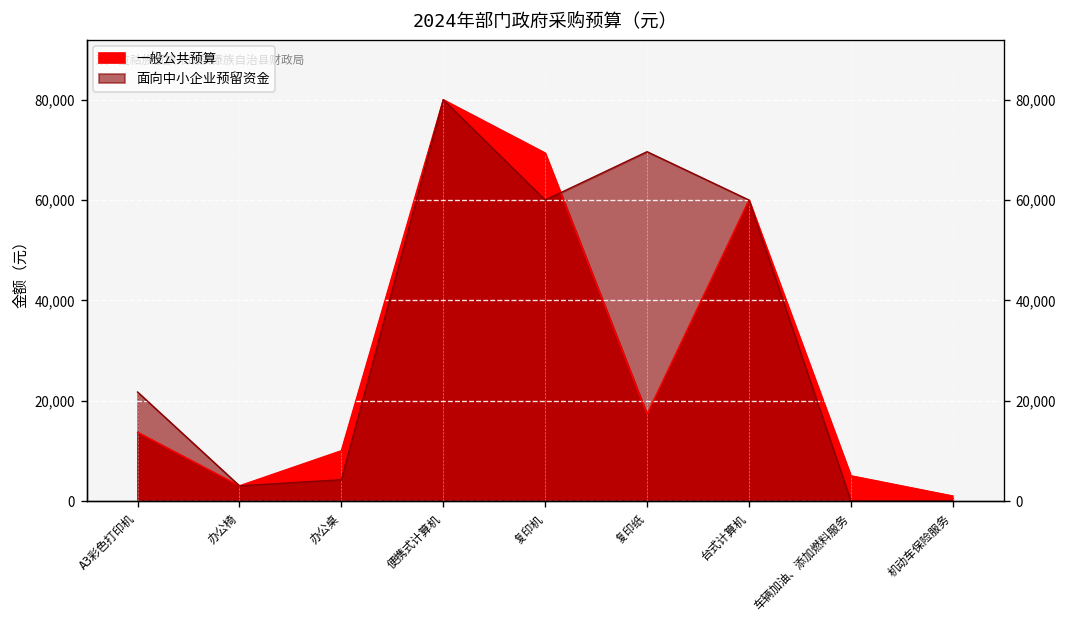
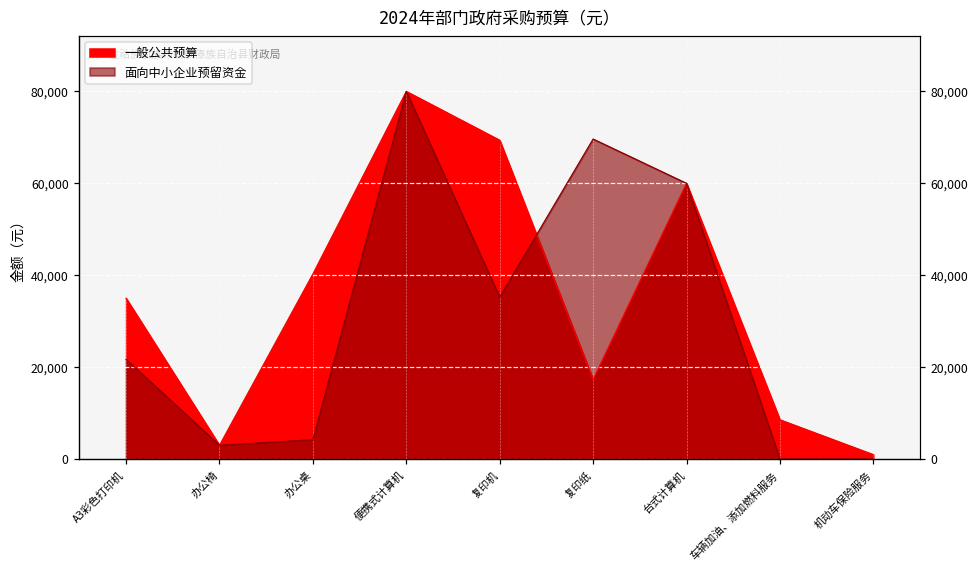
  {
    "一般公共预算": {
-     "A3彩色打印机": "14,000",
-     "办公桌": "10,000",
+     "A3彩色打印机": "35,000",
+     "办公桌": "40,000",
      "复印机": "69,000",
      "复印纸": "17,000",
-     "车辆加油、添加燃料服务": "5,000",
+     "车辆加油、添加燃料服务": "9,000",
      "机动车保险服务": "1,000"
    },
    "面向中小企业预留资金": {
      "A3彩色打印机": "22,000",
      "办公桌": "4,000",
-     "复印机": "60,000",
+     "复印机": "35,000",
      "复印纸": "70,000",
      "车辆加油、添加燃料服务": "0",
      "机动车保险服务": "0"
    }
  }
